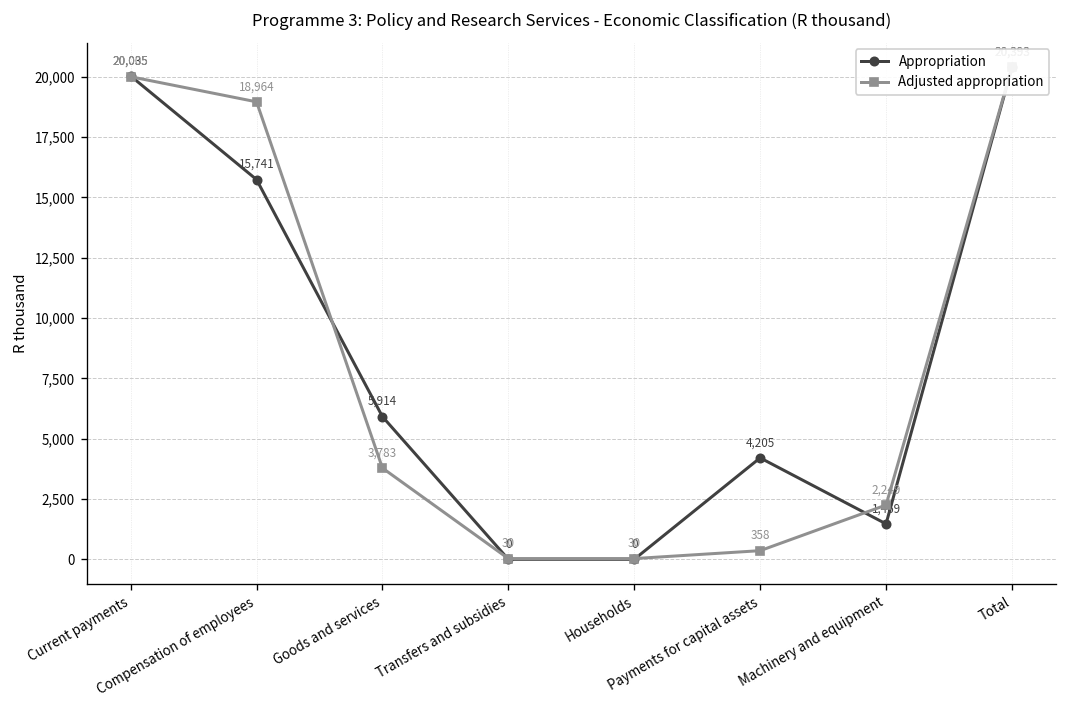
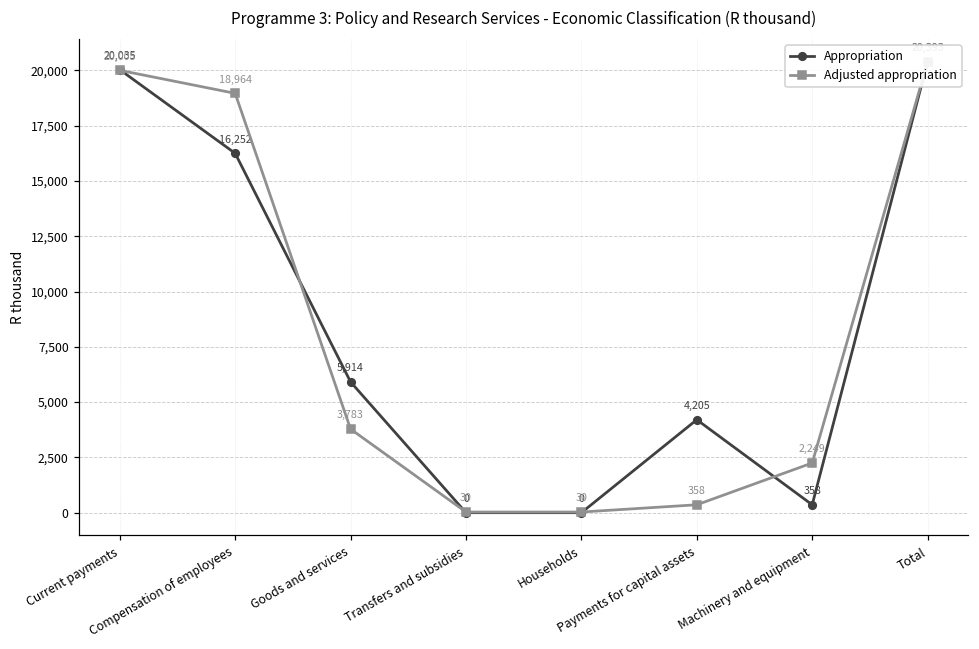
  {
    "Appropriation": {
-     "Compensation of employees": "15,741",
+     "Compensation of employees": "16,252",
      "Goods and services": "5,914",
      "Payments for capital assets": "4,205",
-     "Machinery and equipment": "1,469"
+     "Machinery and equipment": "358"
    },
    "Adjusted appropriation": {
      "Compensation of employees": "18,964",
      "Goods and services": "3,783",
      "Payments for capital assets": "358",
      "Machinery and equipment": "2,249"
    }
  }
